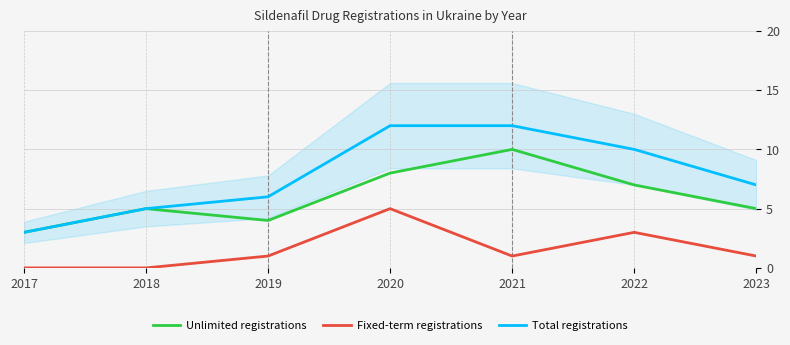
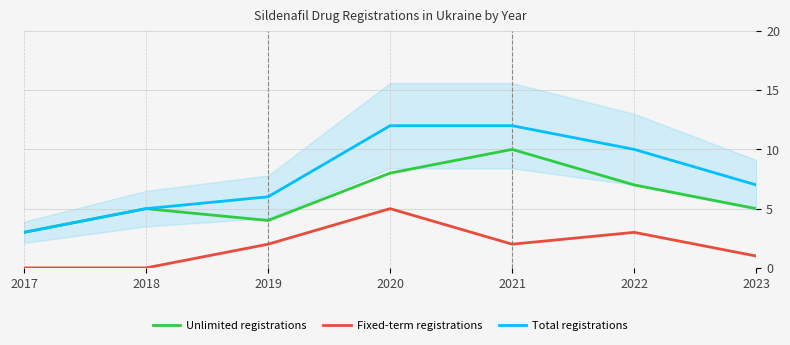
  {
    "Unlimited registrations": {
      "2019": 4,
      "2020": 8,
      "2021": 10,
      "2022": 7,
      "2023": 5
    },
    "Fixed-term registrations": {
      "2017": 0,
      "2018": 0,
-     "2019": 1,
+     "2019": 2,
      "2020": 5,
-     "2021": 1,
+     "2021": 2,
      "2022": 3,
      "2023": 1
    }
  }
